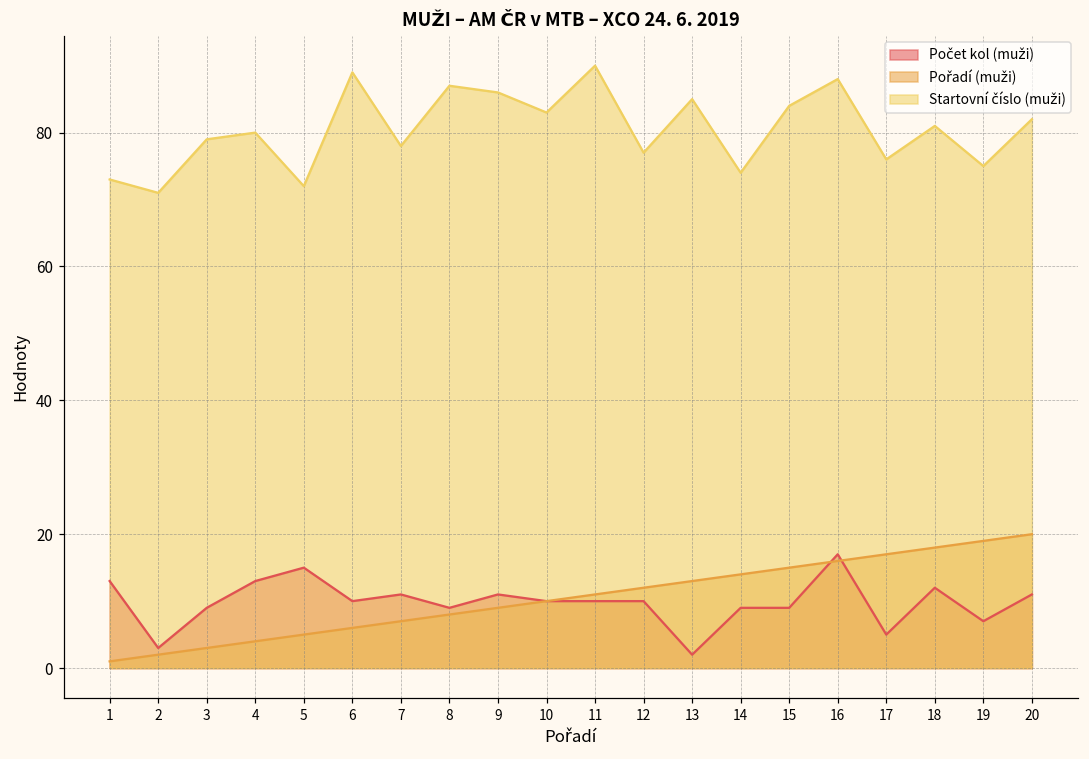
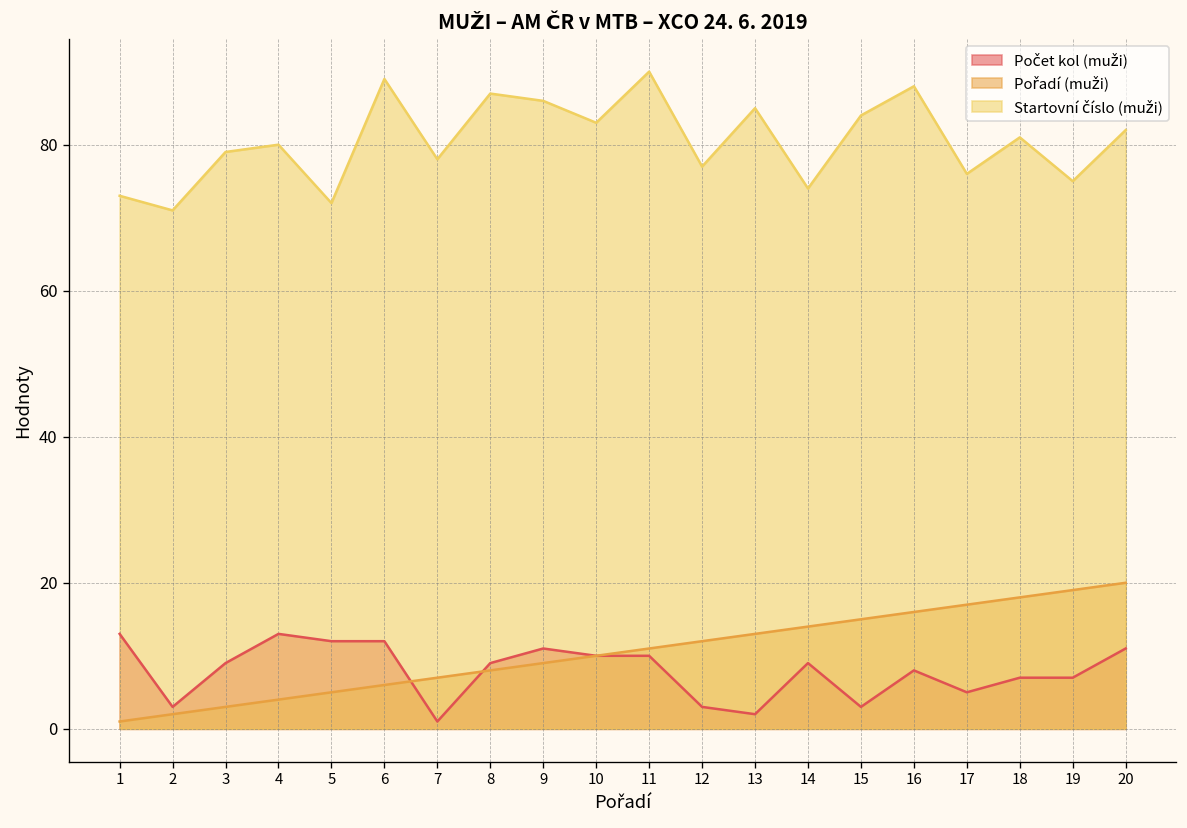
  {
    "Počet kol (muži)": {
      "1": 13,
      "2": 3,
      "3": 9,
      "4": 13,
-     "5": 15,
-     "6": 10,
-     "7": 11,
+     "5": 12,
+     "6": 12,
+     "7": 1,
      "8": 9,
      "9": 11,
      "11": 10,
-     "12": 10,
+     "12": 3,
      "13": 2,
      "14": 9,
-     "15": 9,
-     "16": 17,
+     "15": 3,
+     "16": 8,
      "17": 5,
-     "18": 12,
+     "18": 7,
      "19": 7,
      "20": 11
    }
  }
